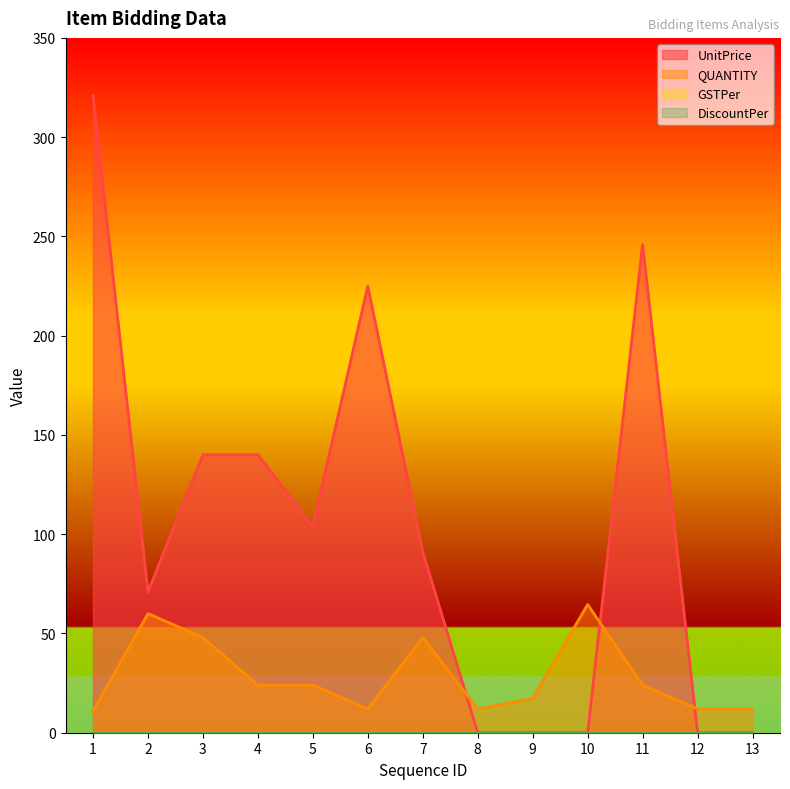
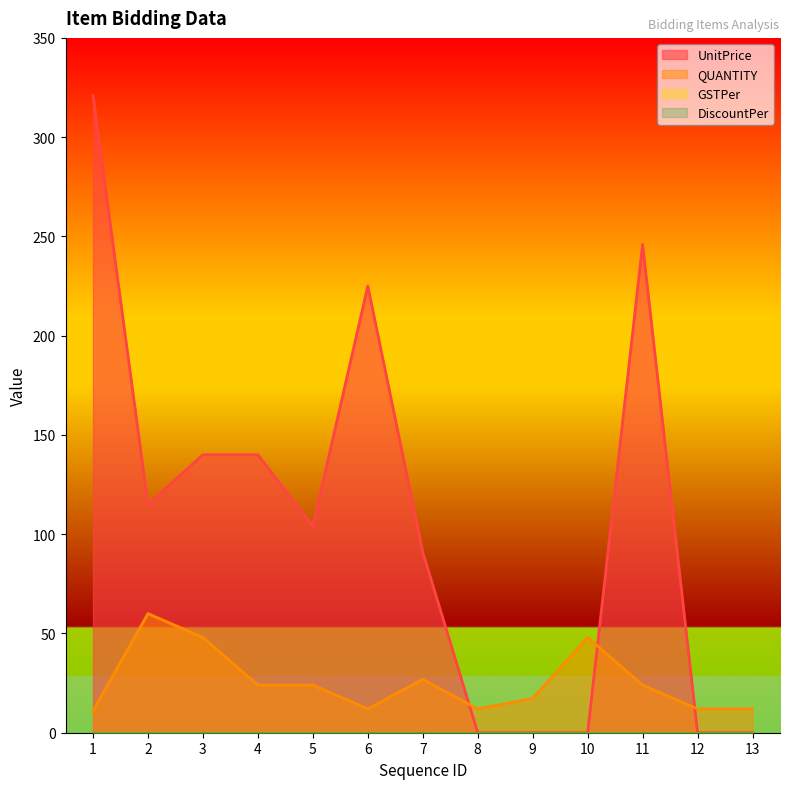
  {
    "UnitPrice": {
      "1": 321,
-     "2": 71,
+     "2": 115,
      "3": 140,
      "4": 140,
      "5": 104,
      "6": 225,
      "7": 91,
      "11": 246
    },
    "QUANTITY": {
      "1": 11,
      "2": 60,
      "3": 48,
      "4": 24,
      "5": 24,
      "6": 12,
-     "7": 48,
+     "7": 27,
      "8": 12,
      "9": 17,
-     "10": 65,
+     "10": 48,
      "11": 24,
      "12": 12,
      "13": 12
    },
    "DiscountPer": {
      "1": 0,
      "2": 0,
      "3": 0,
      "4": 0,
      "5": 0,
      "6": 0,
      "7": 0,
      "11": 0
    }
  }
